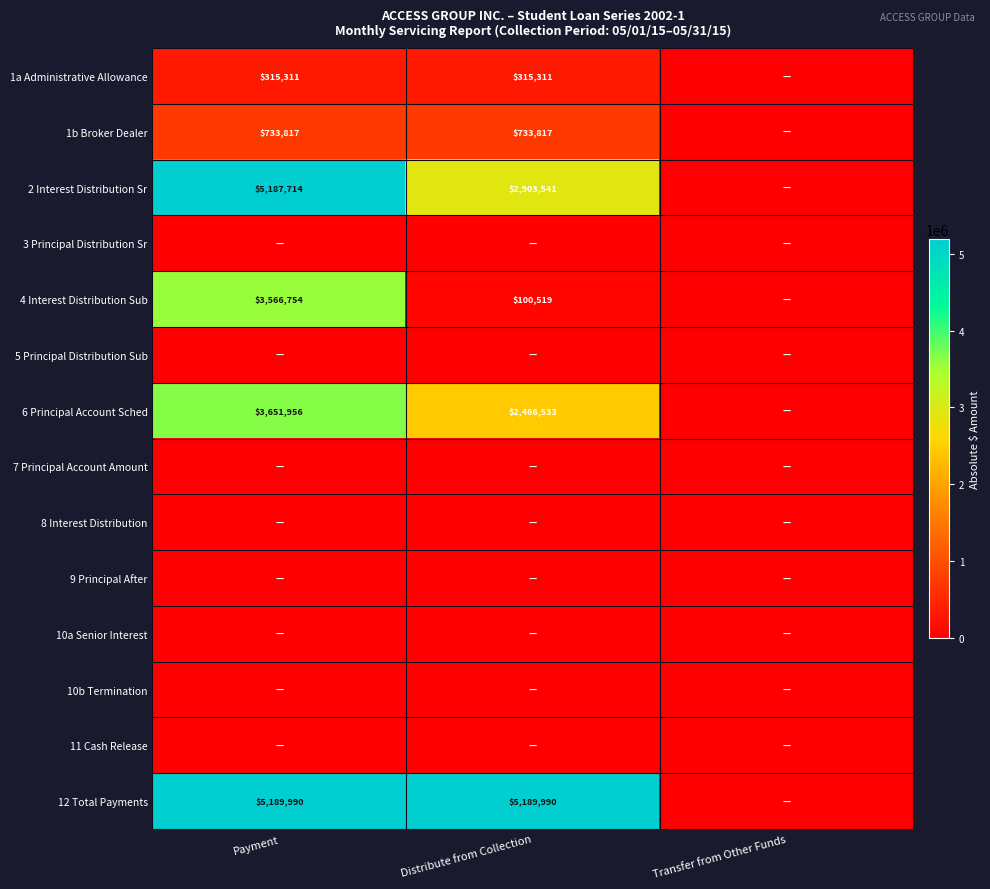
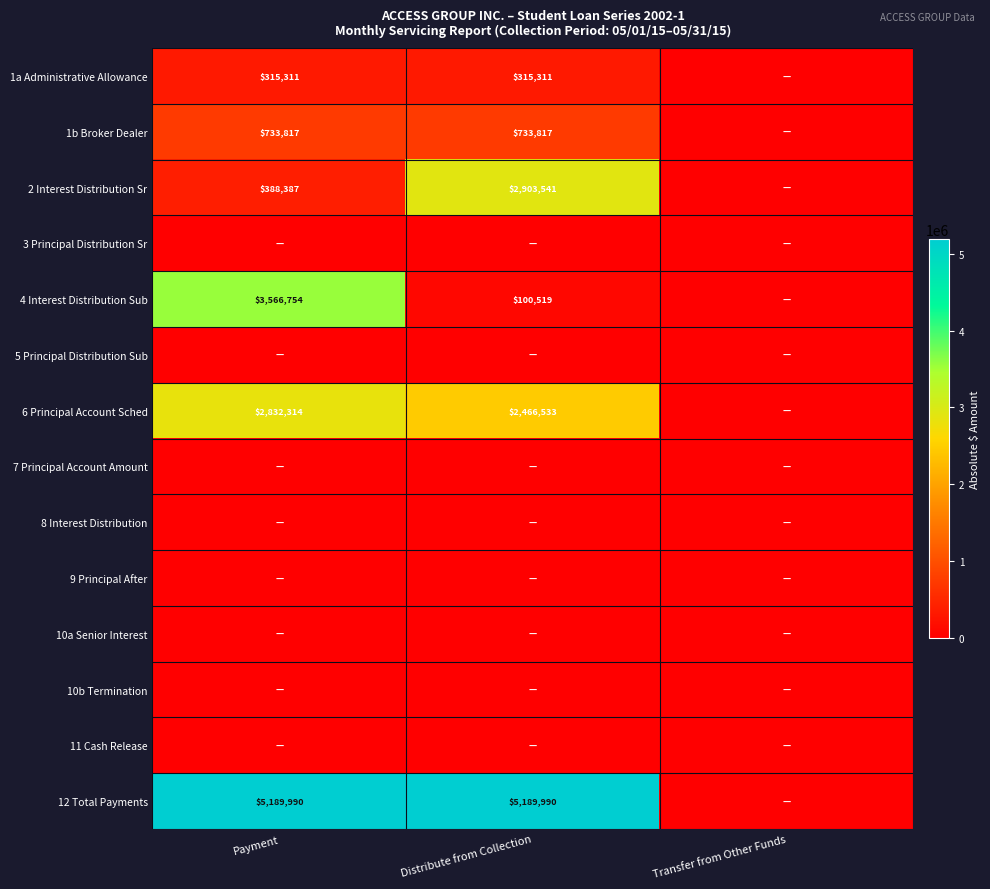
  {
    "1a Administrative Allowance": {
      "Payment": "$315,311",
      "Distribute from Collection": "$315,311"
    },
    "1b Broker Dealer": {
      "Payment": "$733,817",
      "Distribute from Collection": "$733,817"
    },
    "2 Interest Distribution Sr": {
-     "Payment": "$5,187,714",
+     "Payment": "$388,387",
      "Distribute from Collection": "$2,903,541"
    },
    "4 Interest Distribution Sub": {
      "Payment": "$3,566,754",
      "Distribute from Collection": "$100,519"
    },
    "6 Principal Account Sched": {
-     "Payment": "$3,651,956",
+     "Payment": "$2,832,314",
      "Distribute from Collection": "$2,466,533"
    },
    "12 Total Payments": {
      "Payment": "$5,189,990",
      "Distribute from Collection": "$5,189,990"
    }
  }
